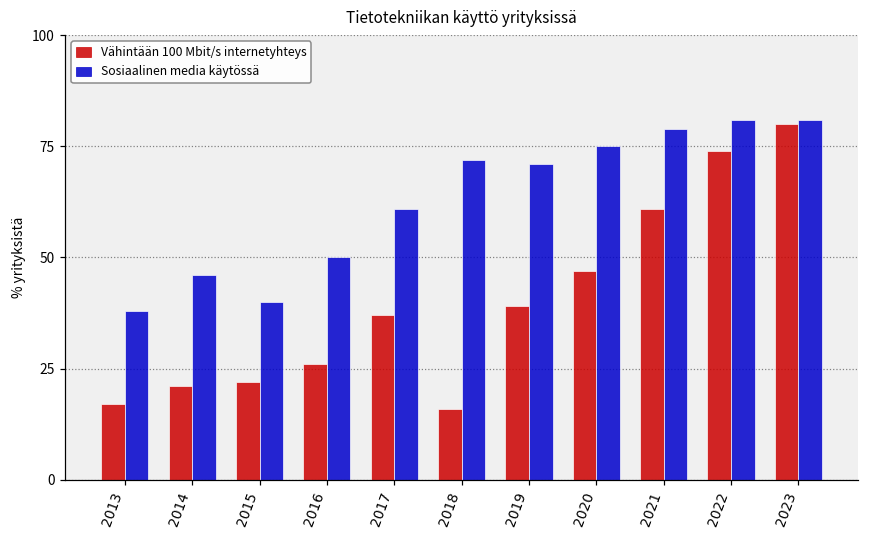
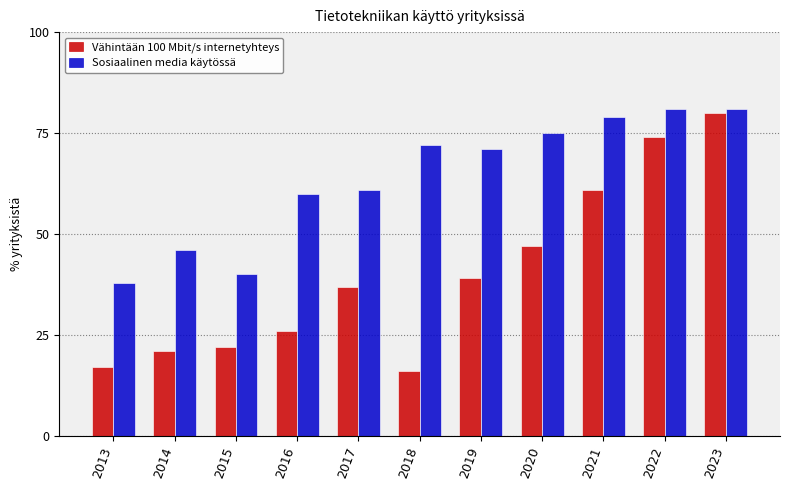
  {
    "Vähintään 100 Mbit/s internetyhteys": {
      "2013": 17,
      "2014": 21,
      "2015": 22,
      "2016": 26,
      "2017": 37,
      "2018": 16,
      "2019": 39,
      "2020": 47,
      "2021": 61,
      "2022": 74,
      "2023": 80
    },
    "Sosiaalinen media käytössä": {
      "2013": 38,
      "2014": 46,
      "2015": 40,
-     "2016": 50,
+     "2016": 60,
      "2017": 61,
      "2018": 72,
      "2019": 71,
      "2020": 75,
      "2021": 79,
      "2022": 81,
      "2023": 81
    }
  }
